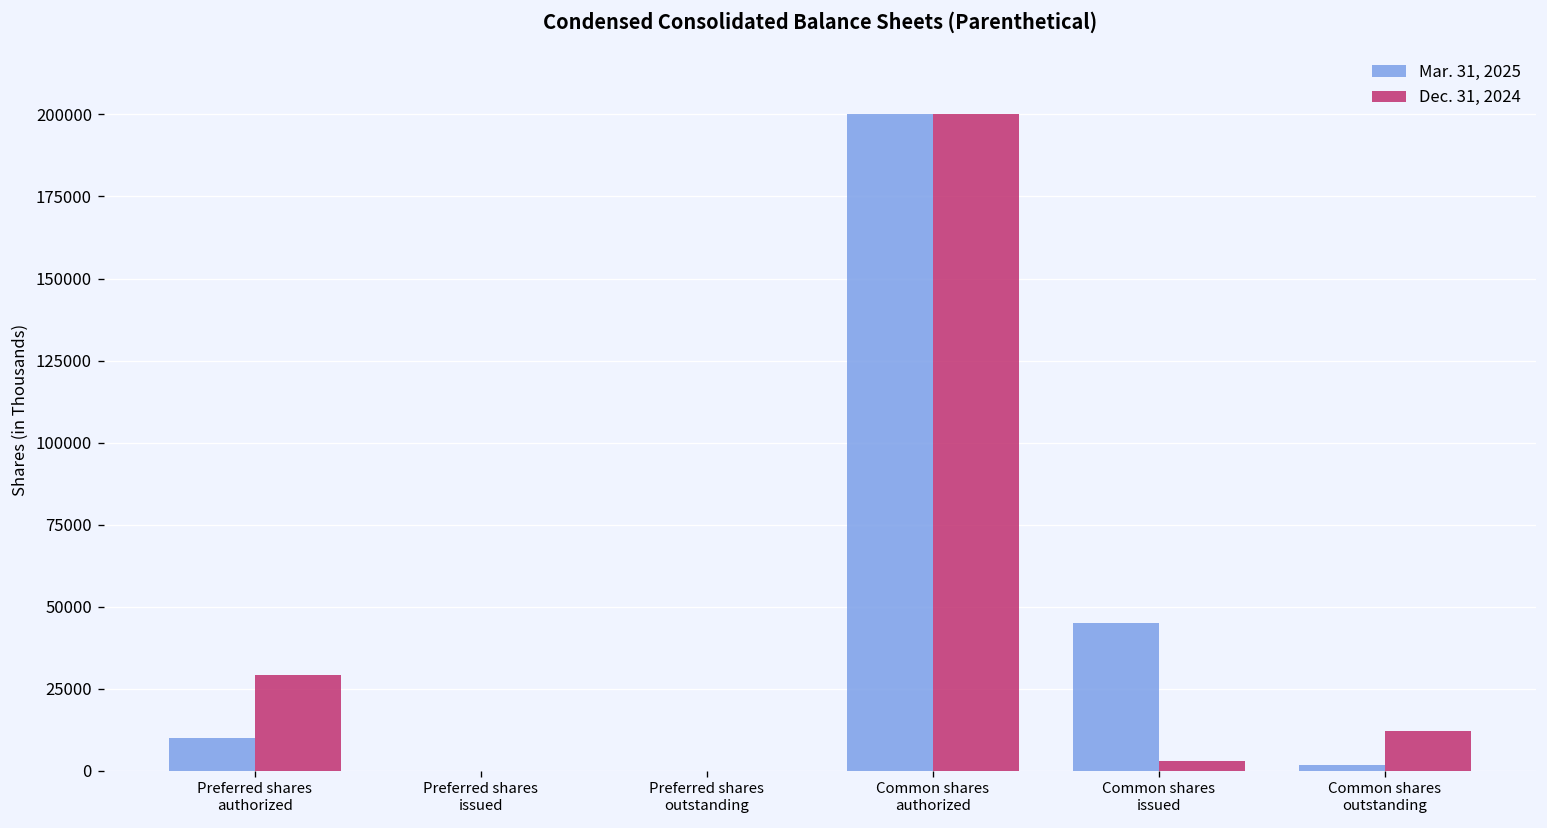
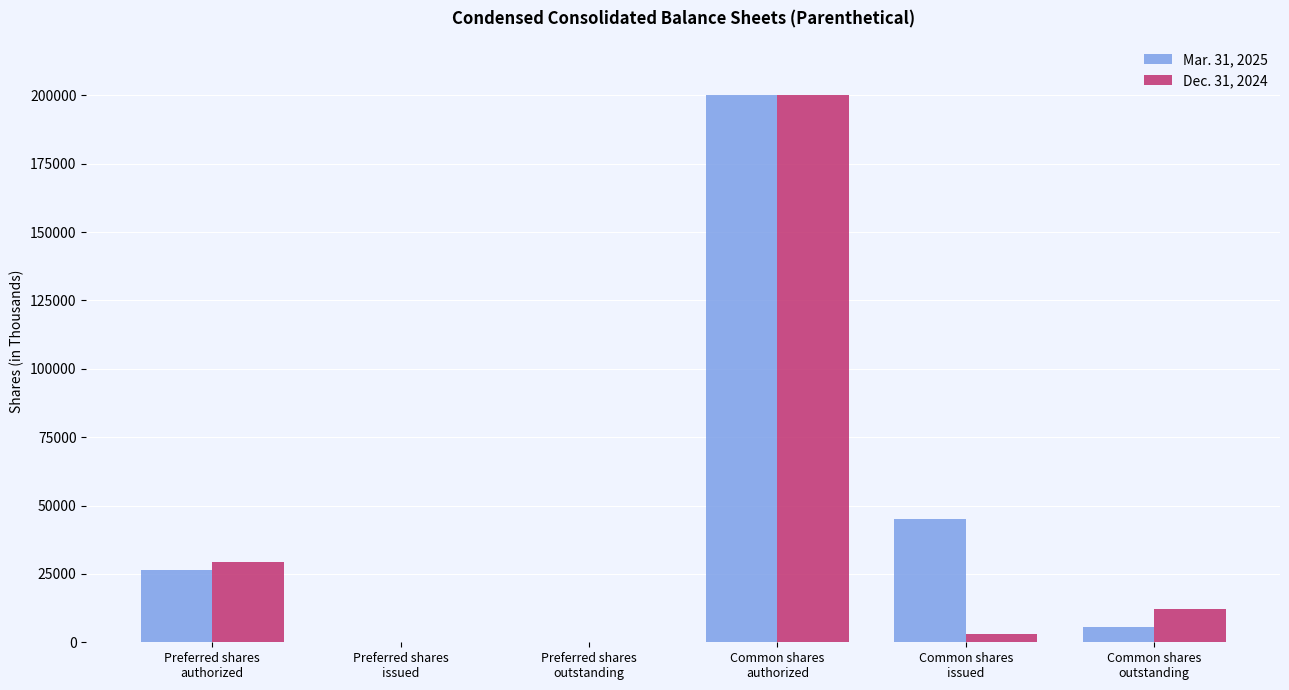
  {
    "Mar. 31, 2025": {
-     "Preferred shares authorized": 10000,
+     "Preferred shares authorized": 26000,
      "Preferred shares issued": 0,
      "Preferred shares outstanding": 0,
      "Common shares authorized": 200000,
      "Common shares issued": 45000,
-     "Common shares outstanding": 2000
+     "Common shares outstanding": 5000
    },
    "Dec. 31, 2024": {
      "Preferred shares authorized": 29000,
      "Preferred shares issued": 0,
      "Preferred shares outstanding": 0,
      "Common shares authorized": 200000,
      "Common shares issued": 3000,
      "Common shares outstanding": 12000
    }
  }
